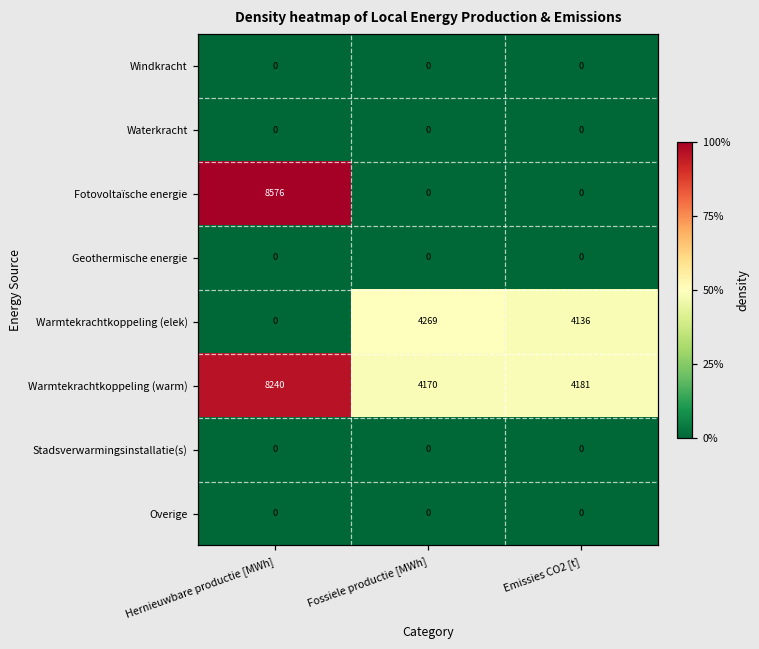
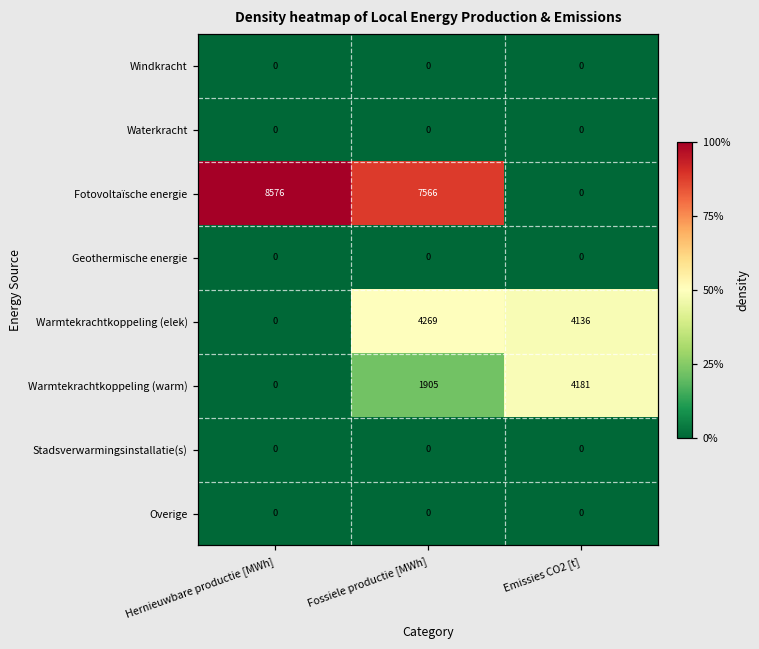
  {
    "Windkracht": {
      "Hernieuwbare productie [MWh]": 0,
      "Fossiele productie [MWh]": 0,
      "Emissies CO2 [t]": 0
    },
    "Waterkracht": {
      "Hernieuwbare productie [MWh]": 0,
      "Fossiele productie [MWh]": 0,
      "Emissies CO2 [t]": 0
    },
    "Fotovoltaïsche energie": {
      "Hernieuwbare productie [MWh]": 8576,
-     "Fossiele productie [MWh]": 0,
+     "Fossiele productie [MWh]": 7566,
      "Emissies CO2 [t]": 0
    },
    "Geothermische energie": {
      "Hernieuwbare productie [MWh]": 0,
      "Fossiele productie [MWh]": 0,
      "Emissies CO2 [t]": 0
    },
    "Warmtekrachtkoppeling (elek)": {
      "Hernieuwbare productie [MWh]": 0,
      "Fossiele productie [MWh]": 4269,
      "Emissies CO2 [t]": 4136
    },
    "Warmtekrachtkoppeling (warm)": {
-     "Hernieuwbare productie [MWh]": 8240,
-     "Fossiele productie [MWh]": 4170,
+     "Hernieuwbare productie [MWh]": 0,
+     "Fossiele productie [MWh]": 1905,
      "Emissies CO2 [t]": 4181
    },
    "Stadsverwarmingsinstallatie(s)": {
      "Hernieuwbare productie [MWh]": 0,
      "Fossiele productie [MWh]": 0,
      "Emissies CO2 [t]": 0
    },
    "Overige": {
      "Hernieuwbare productie [MWh]": 0,
      "Fossiele productie [MWh]": 0,
      "Emissies CO2 [t]": 0
    }
  }
